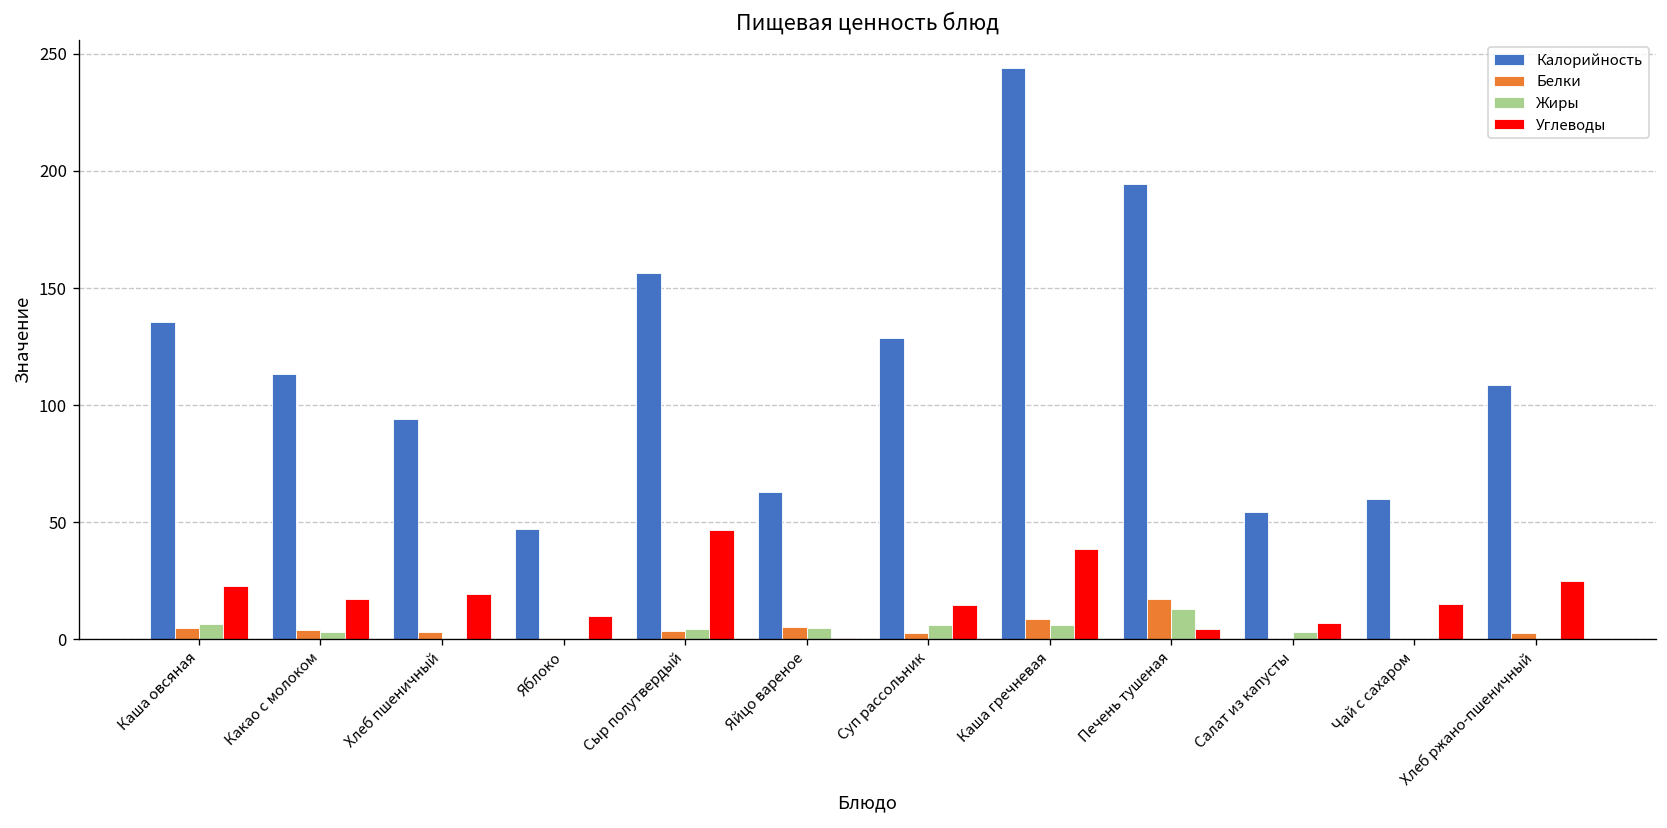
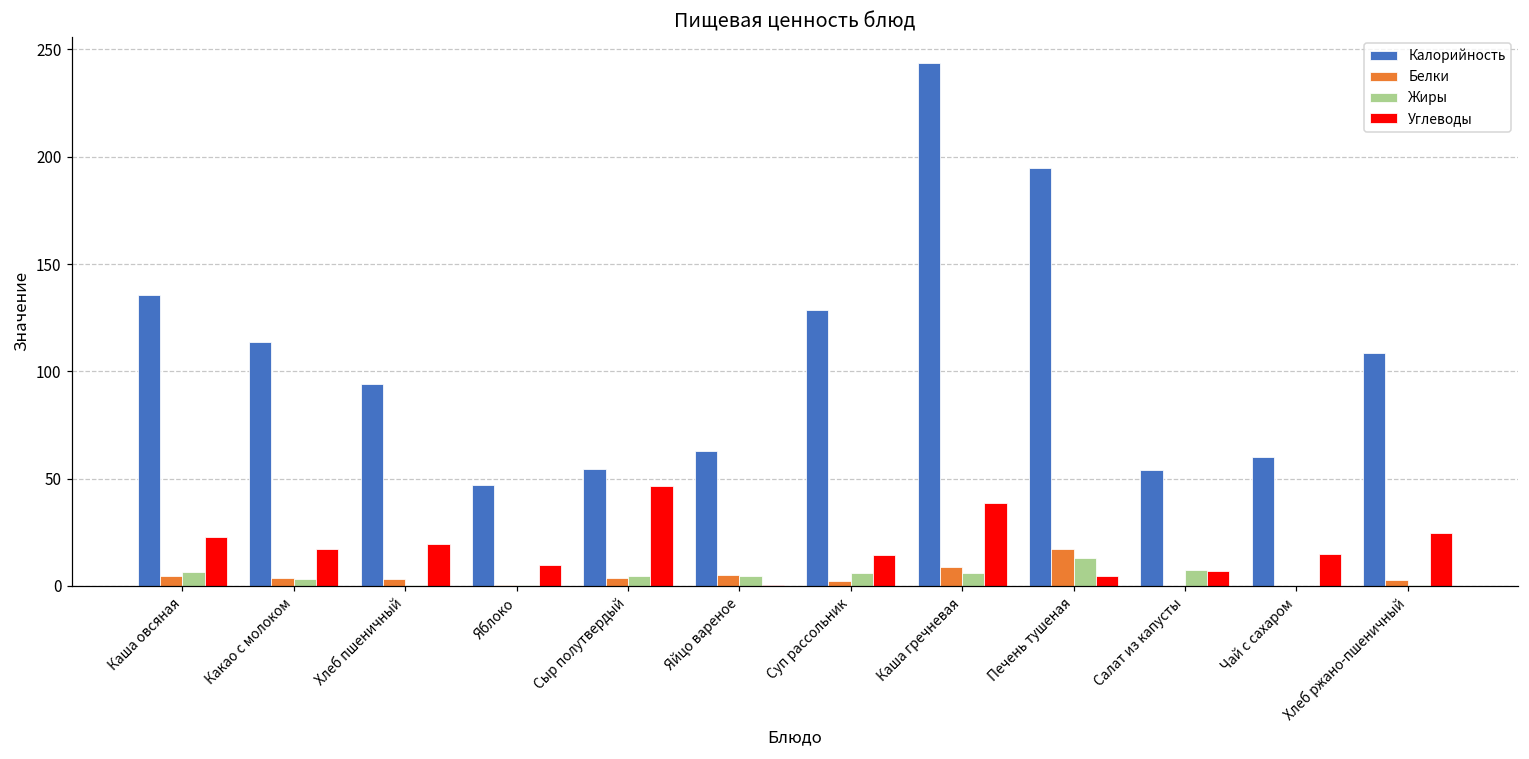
  {
    "Калорийность": {
      "Каша овсяная": 136,
      "Какао с молоком": 113,
      "Хлеб пшеничный": 94,
      "Яблоко": 47,
-     "Сыр полутвердый": 156,
+     "Сыр полутвердый": 55,
      "Яйцо вареное": 63,
      "Суп рассольник": 129,
      "Каша гречневая": 244,
      "Печень тушеная": 195,
      "Салат из капусты": 54,
      "Чай с сахаром": 60,
      "Хлеб ржано-пшеничный": 109
    },
    "Белки": {
      "Каша овсяная": 5,
      "Какао с молоком": 4,
      "Хлеб пшеничный": 3,
      "Сыр полутвердый": 3,
      "Яйцо вареное": 5,
      "Суп рассольник": 2,
      "Каша гречневая": 9,
      "Печень тушеная": 17,
      "Хлеб ржано-пшеничный": 3
    },
    "Жиры": {
      "Каша овсяная": 7,
      "Какао с молоком": 3,
      "Сыр полутвердый": 4,
      "Яйцо вареное": 5,
      "Суп рассольник": 6,
      "Каша гречневая": 6,
      "Печень тушеная": 13,
-     "Салат из капусты": 3
+     "Салат из капусты": 7
    },
    "Углеводы": {
      "Каша овсяная": 23,
      "Какао с молоком": 17,
      "Хлеб пшеничный": 19,
      "Яблоко": 10,
      "Сыр полутвердый": 47,
      "Суп рассольник": 14,
      "Каша гречневая": 39,
      "Печень тушеная": 4,
      "Салат из капусты": 7,
      "Чай с сахаром": 15,
      "Хлеб ржано-пшеничный": 25
    }
  }
